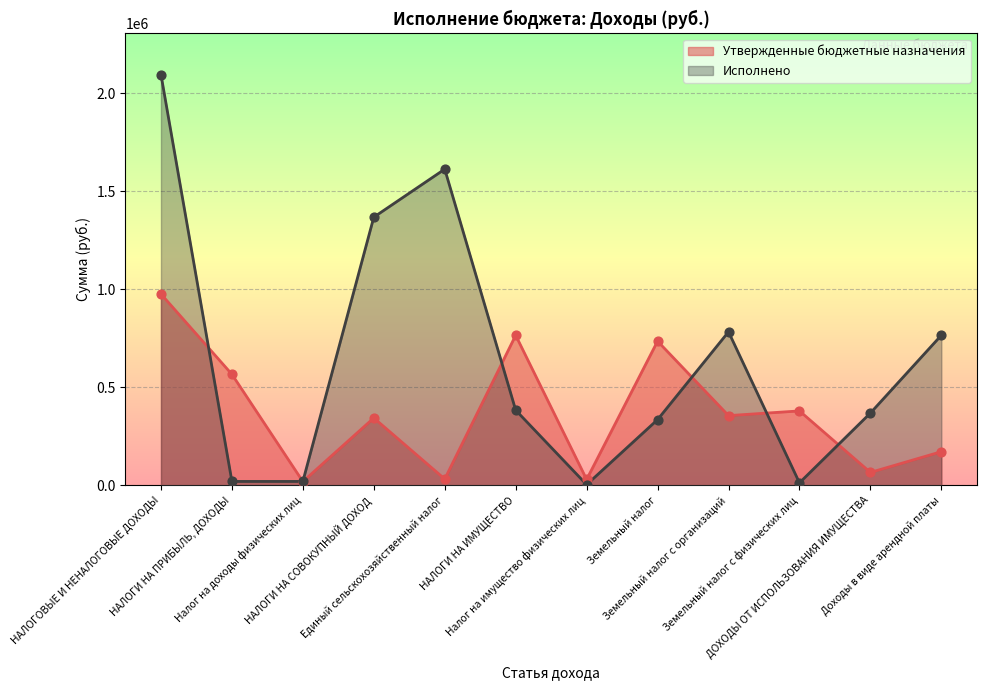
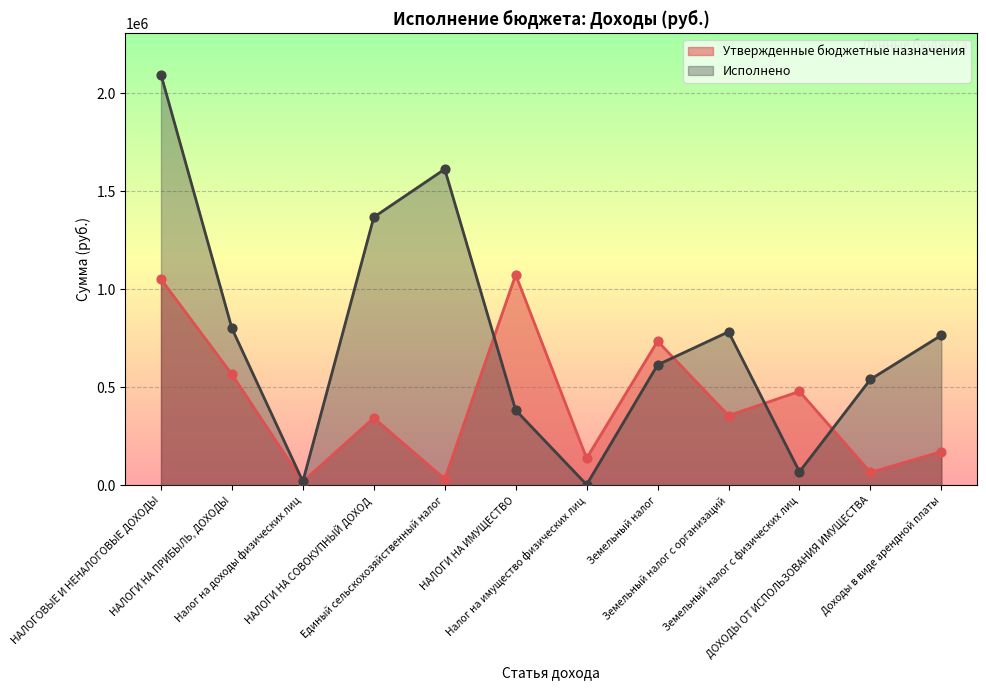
  {
    "Утвержденные бюджетные назначения": {
-     "НАЛОГОВЫЕ И НЕНАЛОГОВЫЕ ДОХОДЫ": 980000,
+     "НАЛОГОВЫЕ И НЕНАЛОГОВЫЕ ДОХОДЫ": 1050000,
      "НАЛОГИ НА ПРИБЫЛЬ, ДОХОДЫ": 570000,
      "НАЛОГИ НА СОВОКУПНЫЙ ДОХОД": 340000,
      "Единый сельскохозяйственный налог": 30000,
-     "НАЛОГИ НА ИМУЩЕСТВО": 770000,
-     "Налог на имущество физических лиц": 30000,
+     "НАЛОГИ НА ИМУЩЕСТВО": 1070000,
+     "Налог на имущество физических лиц": 140000,
      "Земельный налог": 740000,
      "Земельный налог с организаций": 360000,
-     "Земельный налог с физических лиц": 380000,
+     "Земельный налог с физических лиц": 480000,
      "ДОХОДЫ ОТ ИСПОЛЬЗОВАНИЯ ИМУЩЕСТВА": 70000,
      "Доходы в виде арендной платы": 170000
    },
    "Исполнено": {
      "НАЛОГОВЫЕ И НЕНАЛОГОВЫЕ ДОХОДЫ": 2100000,
-     "НАЛОГИ НА ПРИБЫЛЬ, ДОХОДЫ": 20000,
+     "НАЛОГИ НА ПРИБЫЛЬ, ДОХОДЫ": 800000,
      "НАЛОГИ НА СОВОКУПНЫЙ ДОХОД": 1370000,
      "Единый сельскохозяйственный налог": 1610000,
      "НАЛОГИ НА ИМУЩЕСТВО": 380000,
      "Налог на имущество физических лиц": 0,
-     "Земельный налог": 340000,
+     "Земельный налог": 610000,
      "Земельный налог с организаций": 780000,
-     "Земельный налог с физических лиц": 10000,
-     "ДОХОДЫ ОТ ИСПОЛЬЗОВАНИЯ ИМУЩЕСТВА": 370000,
+     "Земельный налог с физических лиц": 70000,
+     "ДОХОДЫ ОТ ИСПОЛЬЗОВАНИЯ ИМУЩЕСТВА": 540000,
      "Доходы в виде арендной платы": 770000
    }
  }
